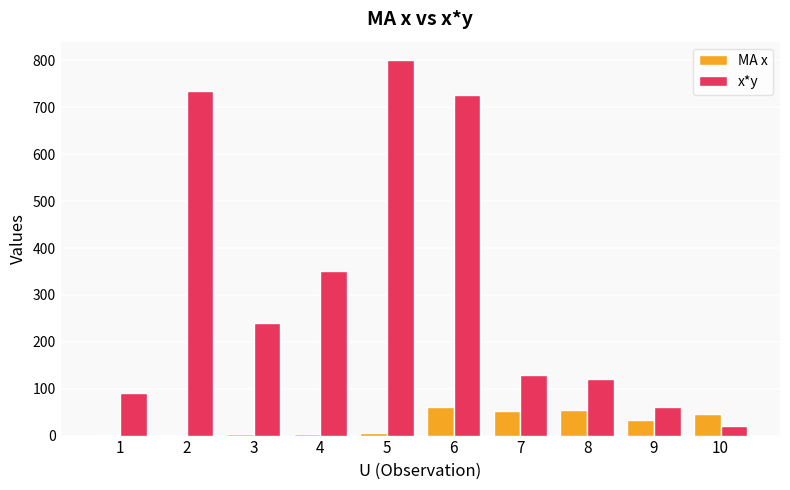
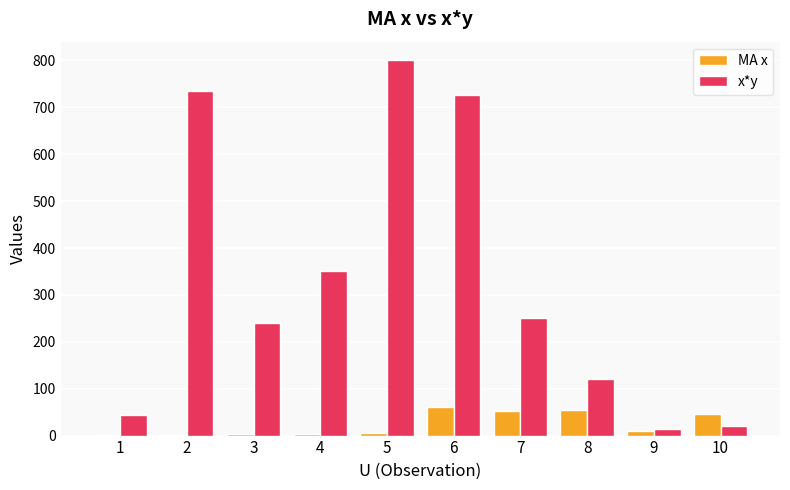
  {
    "MA x": {
      "6": 60,
      "7": 50,
      "8": 60,
-     "9": 30,
+     "9": 10,
      "10": 50
    },
    "x*y": {
-     "1": 90,
+     "1": 40,
      "2": 730,
      "3": 240,
      "4": 350,
      "5": 800,
      "6": 730,
-     "7": 130,
+     "7": 250,
      "8": 120,
-     "9": 60,
+     "9": 20,
      "10": 20
    }
  }
